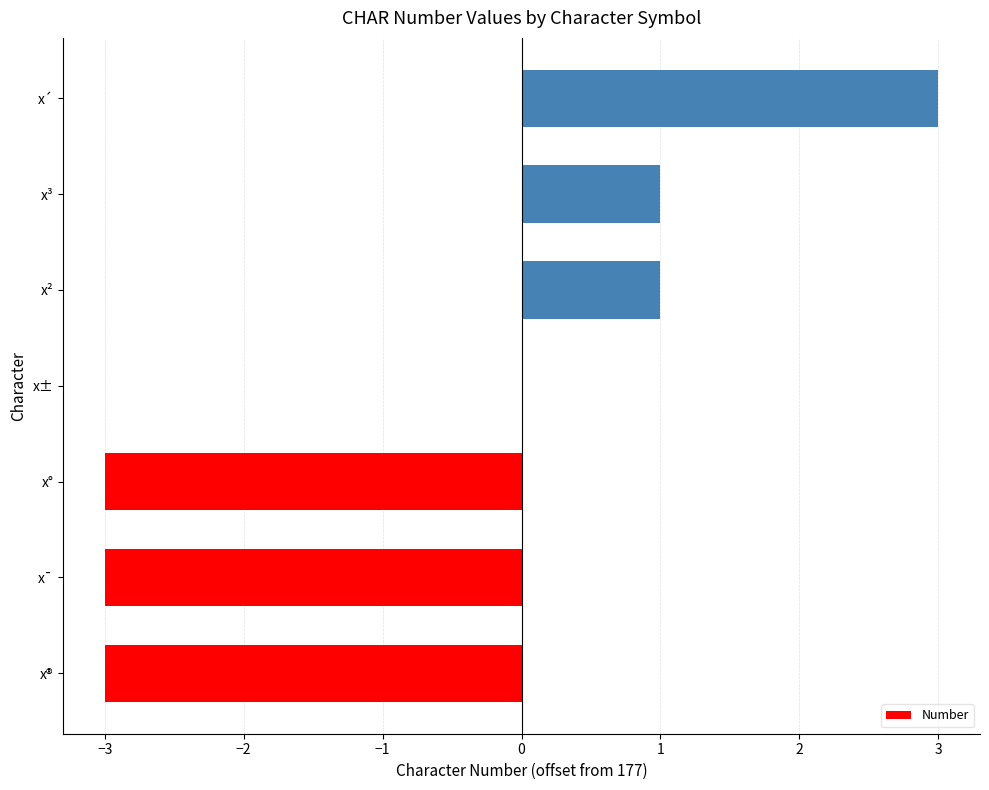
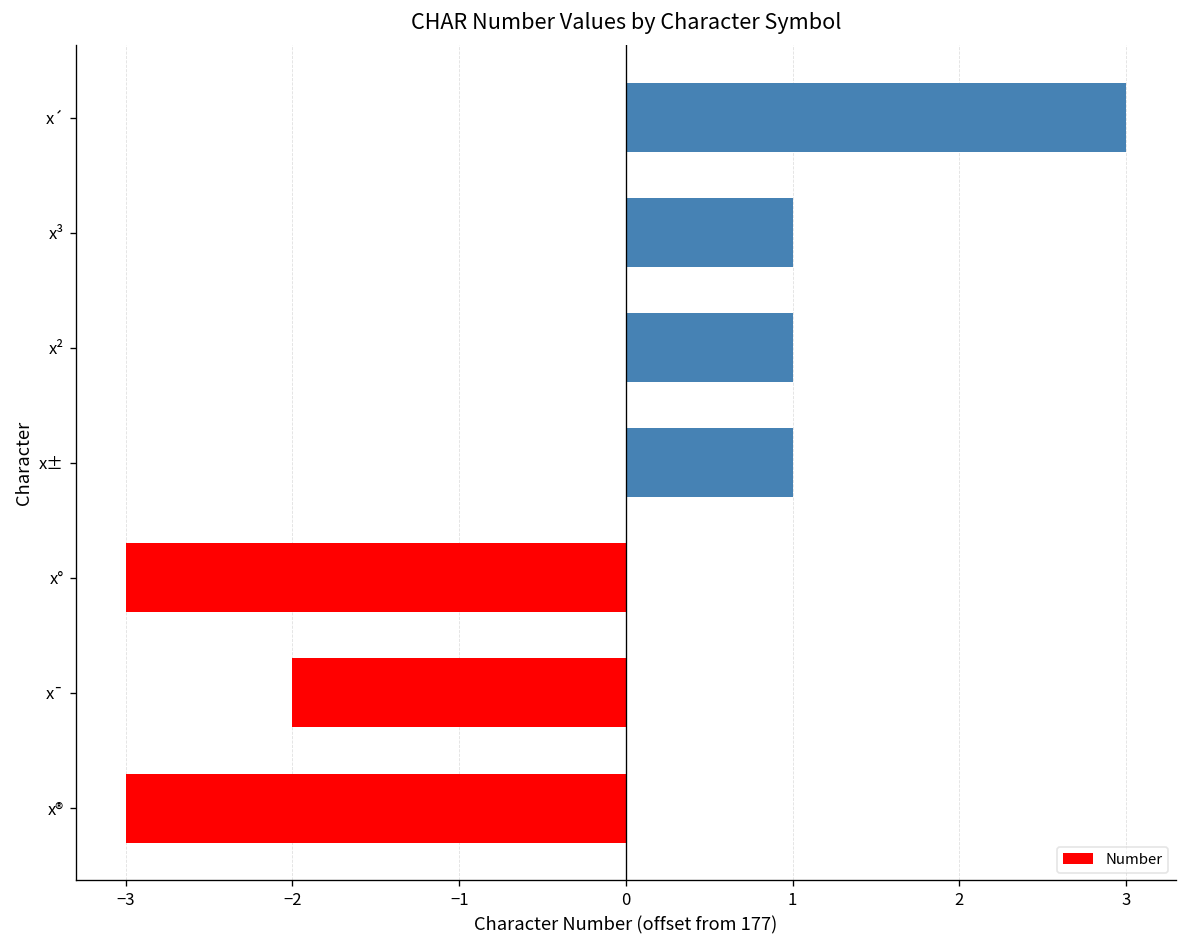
  {
    "x´": 3.00,
    "x³": 1.00,
    "x²": 1.00,
-   "x±": 0.00,
+   "x±": 1.00,
    "x°": -3.00,
-   "x¯": -3.00,
+   "x¯": -2.00,
    "x®": -3.00
  }
